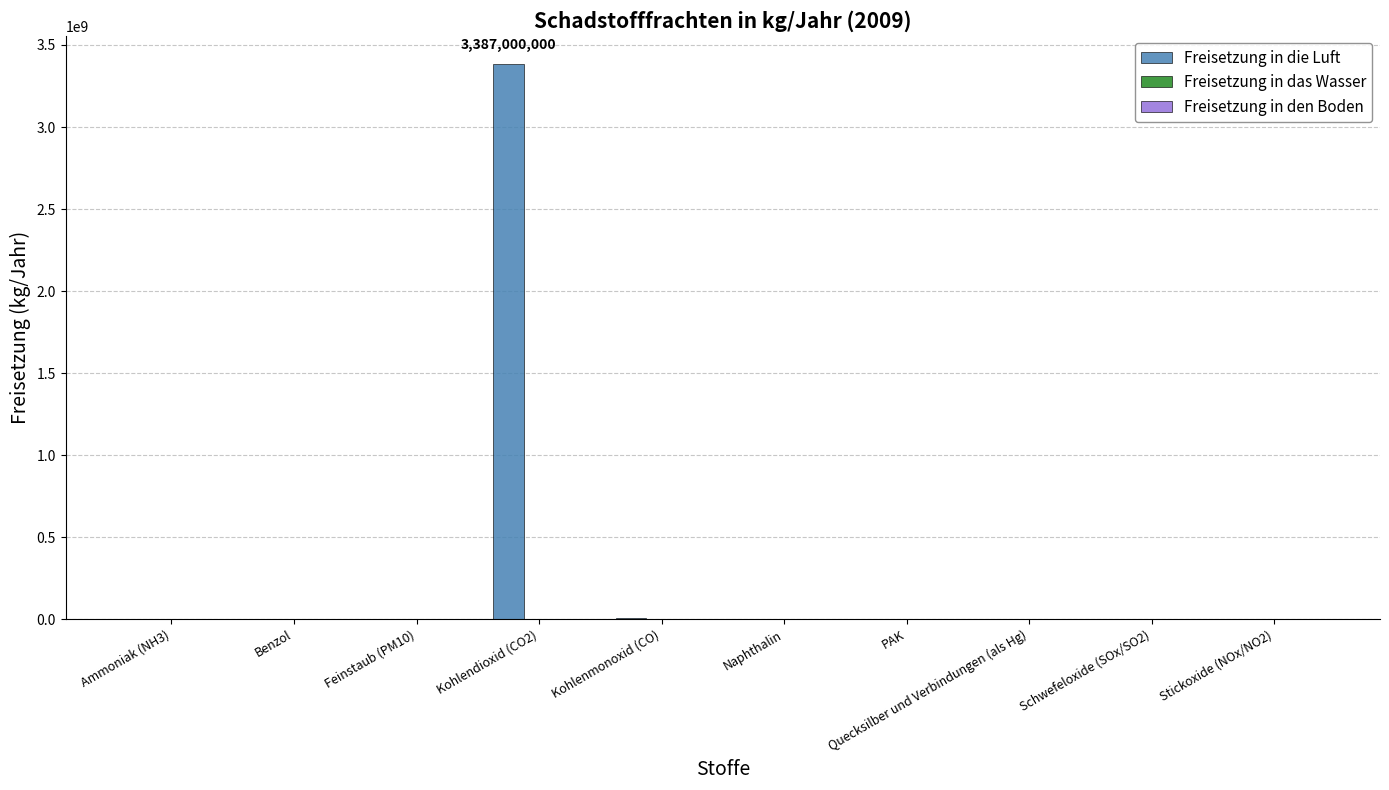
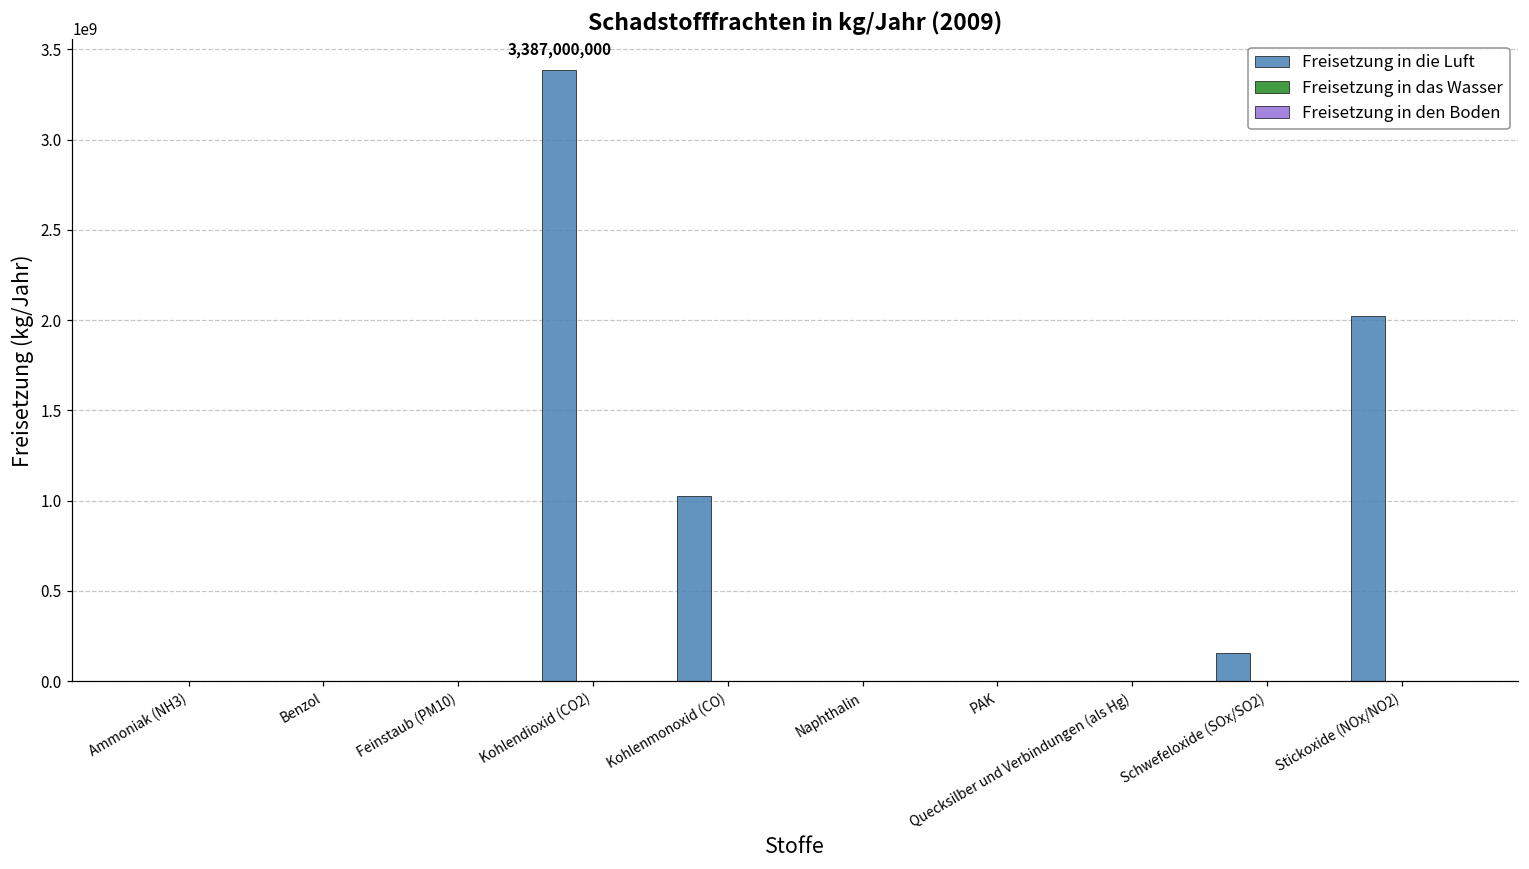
  {
    "Freisetzung in die Luft": {
-     "Kohlenmonoxid (CO)": 10000000,
-     "Schwefeloxide (SOx/SO2)": 0,
-     "Stickoxide (NOx/NO2)": 0
+     "Kohlenmonoxid (CO)": 1020000000,
+     "Schwefeloxide (SOx/SO2)": 160000000,
+     "Stickoxide (NOx/NO2)": 2020000000
    },
    "Freisetzung in das Wasser": {
      "Ammoniak (NH3)": 0,
      "Benzol": 0,
      "Feinstaub (PM10)": 0,
      "Kohlendioxid (CO2)": 0,
      "Kohlenmonoxid (CO)": 0,
      "Naphthalin": 0,
      "PAK": 0,
      "Quecksilber und Verbindungen (als Hg)": 0,
      "Schwefeloxide (SOx/SO2)": 0,
      "Stickoxide (NOx/NO2)": 0
    },
    "Freisetzung in den Boden": {
      "Ammoniak (NH3)": 0,
      "Benzol": 0,
      "Feinstaub (PM10)": 0,
      "Kohlendioxid (CO2)": 0,
      "Kohlenmonoxid (CO)": 0,
      "Naphthalin": 0,
      "PAK": 0,
      "Quecksilber und Verbindungen (als Hg)": 0,
      "Schwefeloxide (SOx/SO2)": 0,
      "Stickoxide (NOx/NO2)": 0
    }
  }
